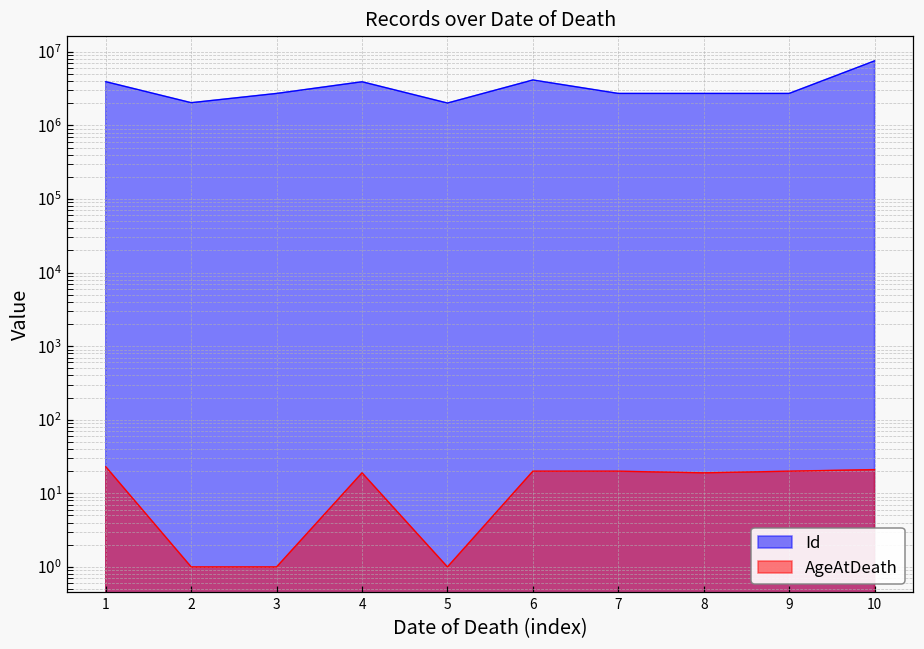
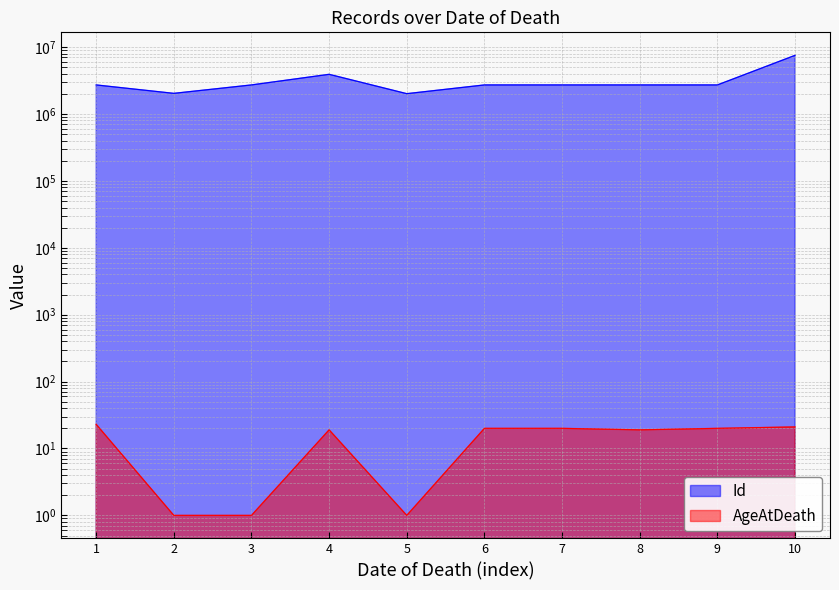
  {
    "Id": {
-     "1": 4000000,
+     "1": 2700000,
      "2": 2000000,
      "3": 2700000,
      "4": 4000000,
      "5": 2000000,
-     "6": 4000000,
+     "6": 2700000,
      "7": 2700000,
      "8": 2700000,
      "9": 2700000,
      "10": 8000000
    },
    "AgeAtDeath": {
      "1": 23,
      "2": 1,
      "3": 1,
      "4": 19,
      "5": 1,
      "6": 20,
      "7": 20,
      "8": 19,
      "9": 20,
      "10": 21
    }
  }
